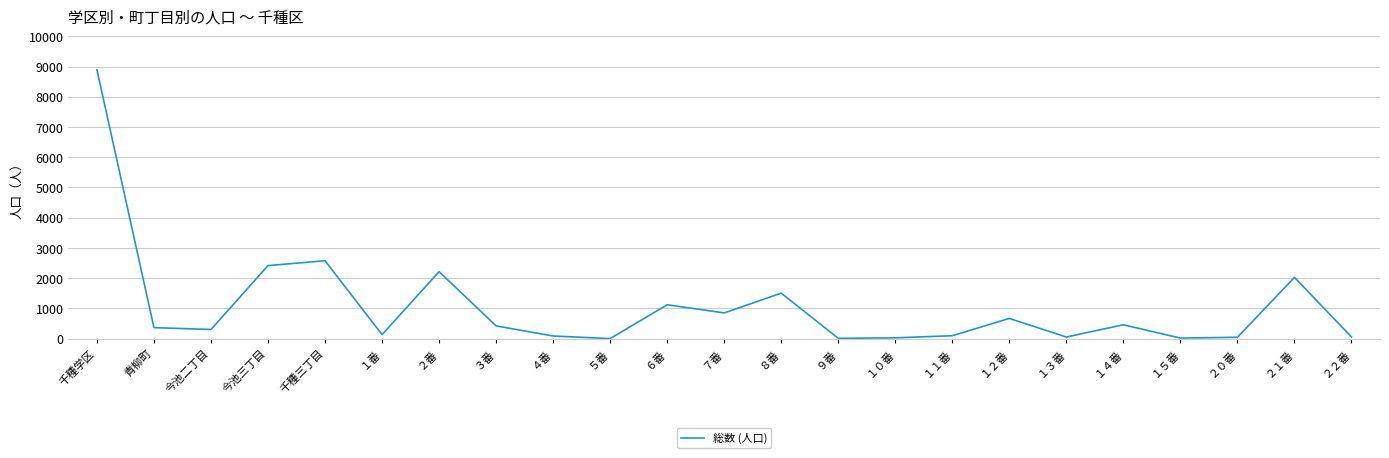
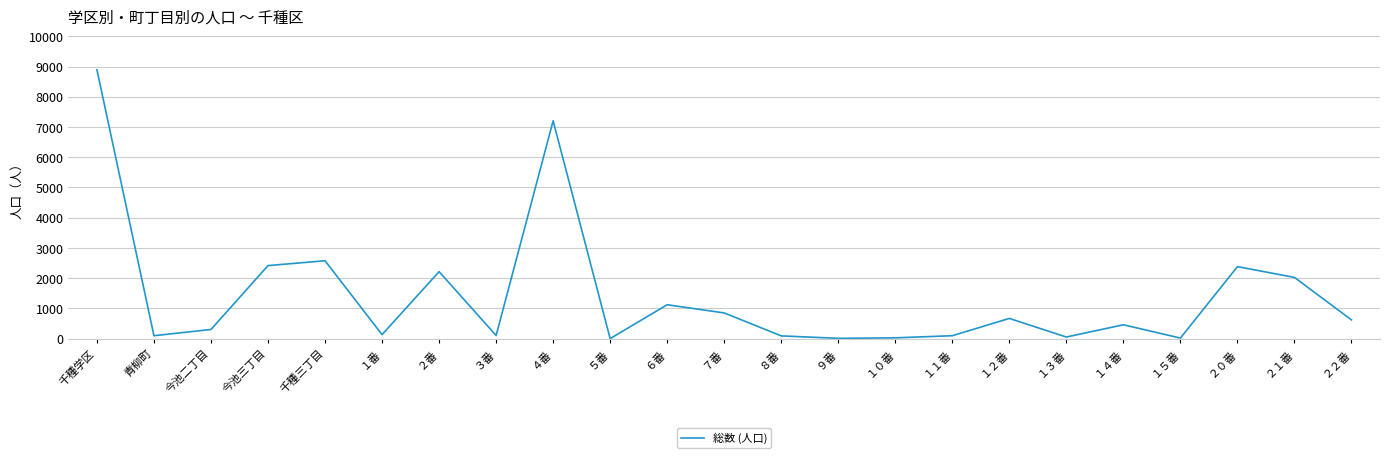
  {
    "千種学区": 8900,
-   "青柳町": 400,
+   "青柳町": 100,
    "今池二丁目": 300,
    "今池三丁目": 2400,
    "千種三丁目": 2600,
    "１番": 100,
    "２番": 2200,
-   "３番": 400,
-   "４番": 100,
+   "３番": 100,
+   "４番": 7200,
    "５番": 0,
    "６番": 1100,
    "７番": 900,
-   "８番": 1500,
+   "８番": 100,
    "９番": 0,
    "１０番": 0,
    "１１番": 100,
    "１２番": 700,
    "１３番": 100,
    "１４番": 500,
    "１５番": 0,
-   "２０番": 0,
+   "２０番": 2400,
    "２１番": 2000,
-   "２２番": 100
+   "２２番": 600
  }
